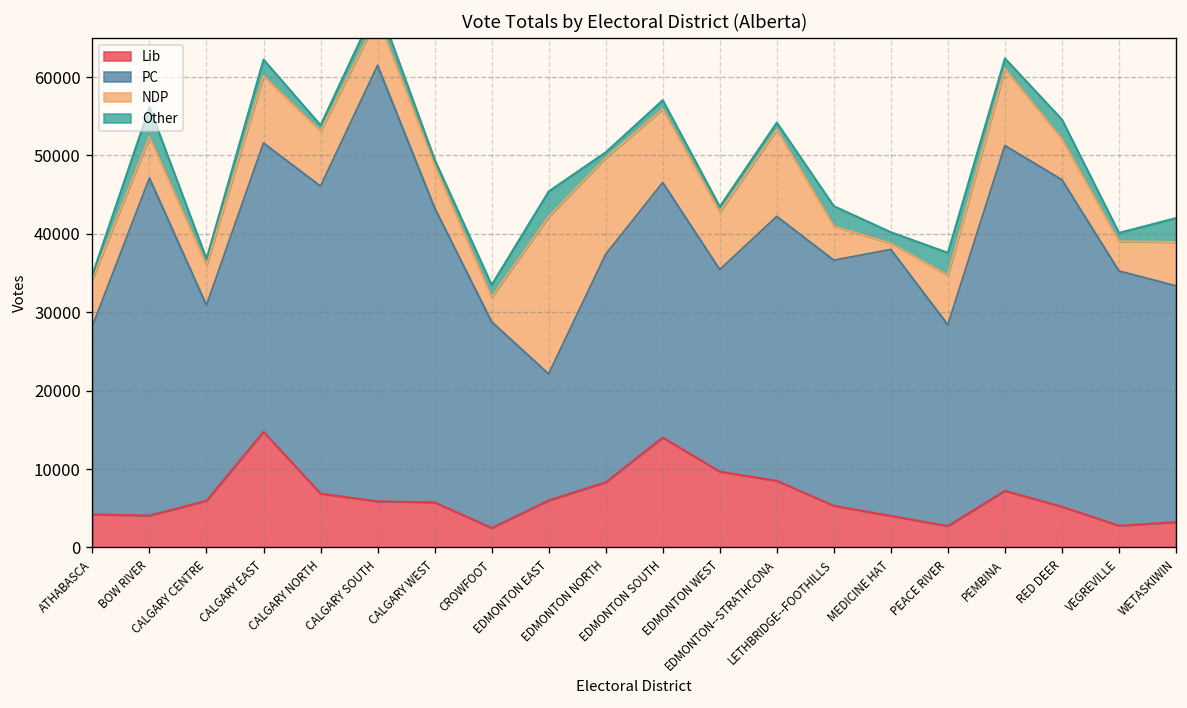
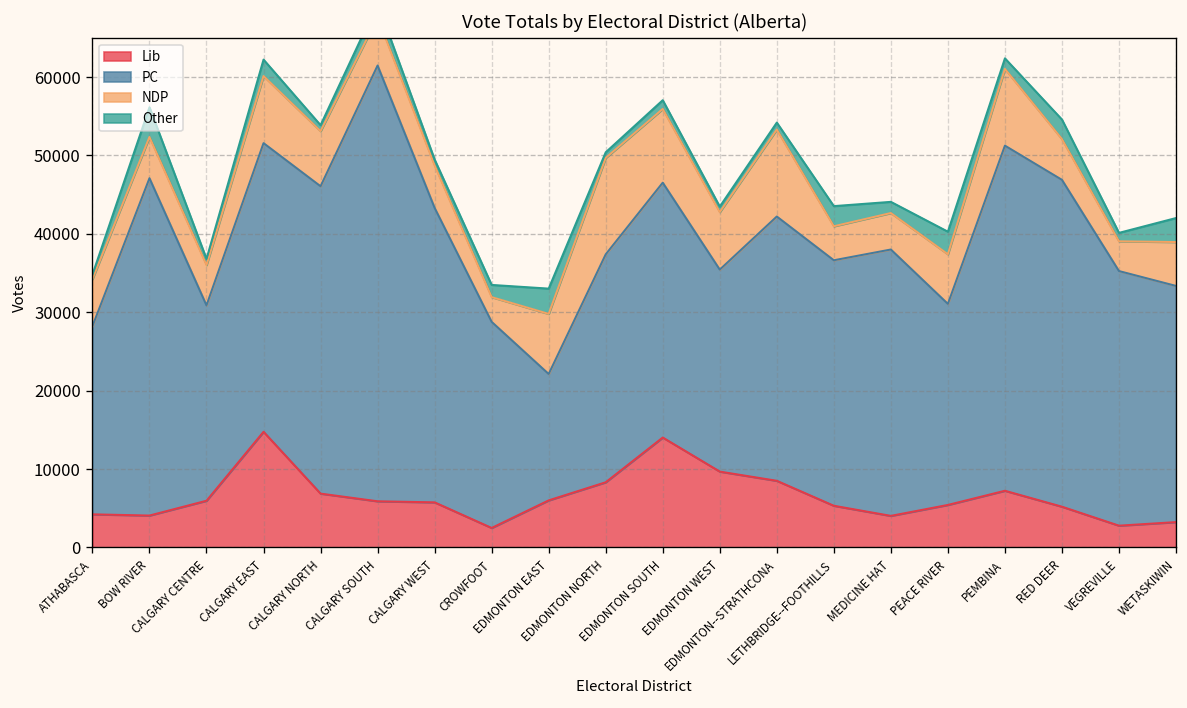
  {
    "Lib": {
      "ATHABASCA": 4000,
      "BOW RIVER": 4000,
      "CALGARY CENTRE": 6000,
      "CALGARY EAST": 15000,
      "CALGARY NORTH": 7000,
      "CALGARY SOUTH": 6000,
      "CALGARY WEST": 6000,
      "CROWFOOT": 2000,
      "EDMONTON EAST": 6000,
      "EDMONTON NORTH": 8000,
      "EDMONTON SOUTH": 14000,
      "EDMONTON WEST": 10000,
      "EDMONTON--STRATHCONA": 9000,
      "LETHBRIDGE--FOOTHILLS": 5000,
      "MEDICINE HAT": 4000,
-     "PEACE RIVER": 3000,
+     "PEACE RIVER": 5000,
      "PEMBINA": 7000,
      "RED DEER": 5000,
      "VEGREVILLE": 3000,
      "WETASKIWIN": 3000
    },
    "NDP": {
      "ATHABASCA": 6000,
      "BOW RIVER": 5000,
      "CALGARY CENTRE": 5000,
      "CALGARY EAST": 9000,
      "CALGARY NORTH": 7000,
      "CALGARY WEST": 5000,
      "CROWFOOT": 3000,
-     "EDMONTON EAST": 20000,
+     "EDMONTON EAST": 8000,
      "EDMONTON NORTH": 12000,
      "EDMONTON SOUTH": 9000,
      "EDMONTON WEST": 7000,
      "EDMONTON--STRATHCONA": 11000,
      "LETHBRIDGE--FOOTHILLS": 4000,
-     "MEDICINE HAT": 1000,
+     "MEDICINE HAT": 5000,
      "PEACE RIVER": 6000,
      "PEMBINA": 10000,
      "RED DEER": 5000,
      "VEGREVILLE": 4000,
      "WETASKIWIN": 6000
    }
  }
